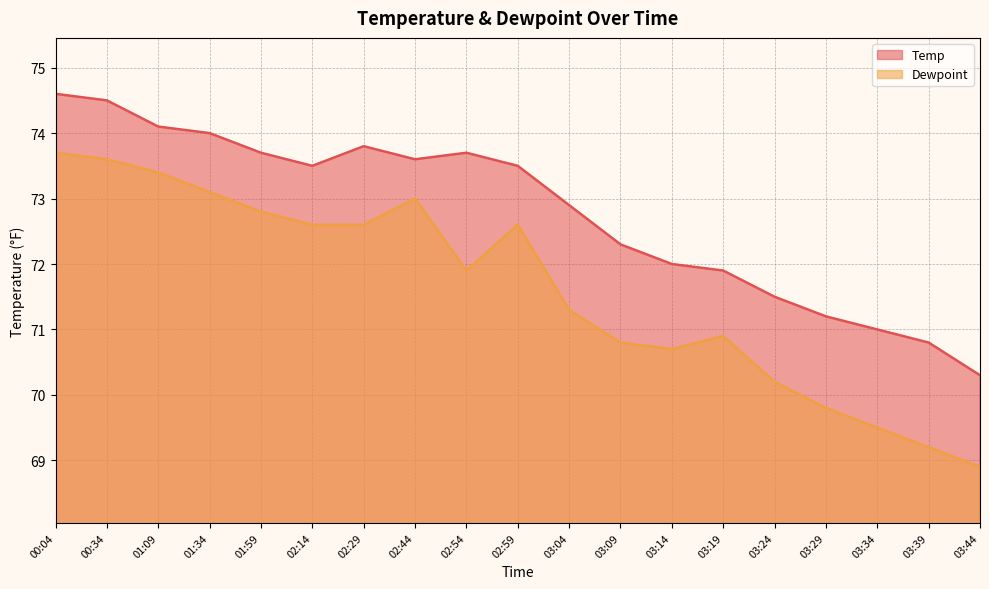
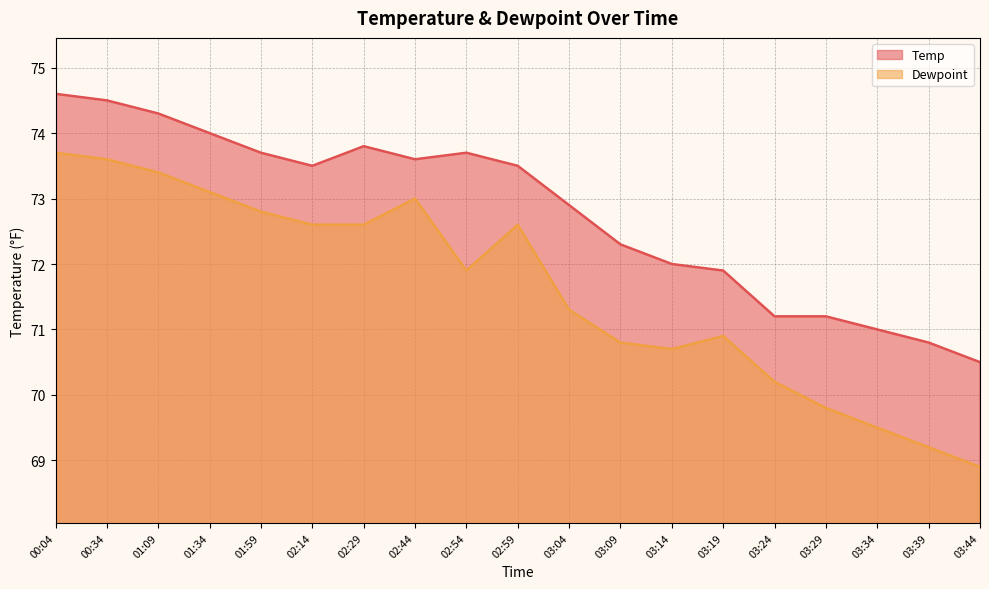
  {
    "Temp": {
      "00:04": 74.6,
      "00:34": 74.5,
-     "01:09": 74.1,
+     "01:09": 74.3,
      "01:34": 74.0,
      "01:59": 73.7,
      "02:14": 73.5,
      "02:29": 73.8,
      "02:44": 73.6,
      "02:54": 73.7,
      "02:59": 73.5,
      "03:04": 72.9,
      "03:09": 72.3,
      "03:14": 72.0,
      "03:19": 71.9,
-     "03:24": 71.5,
+     "03:24": 71.2,
      "03:29": 71.2,
      "03:34": 71.0,
      "03:39": 70.8,
-     "03:44": 70.3
+     "03:44": 70.5
    },
    "Dewpoint": {
      "00:04": 73.7,
      "00:34": 73.6,
      "01:09": 73.4,
      "01:34": 73.1,
      "01:59": 72.8,
      "02:14": 72.6,
      "02:29": 72.6,
      "02:44": 73.0,
      "02:54": 71.9,
      "02:59": 72.6,
      "03:04": 71.3,
      "03:09": 70.8,
      "03:14": 70.7,
      "03:19": 70.9,
      "03:24": 70.2,
      "03:29": 69.8,
      "03:34": 69.5,
      "03:39": 69.2,
      "03:44": 68.9
    }
  }
